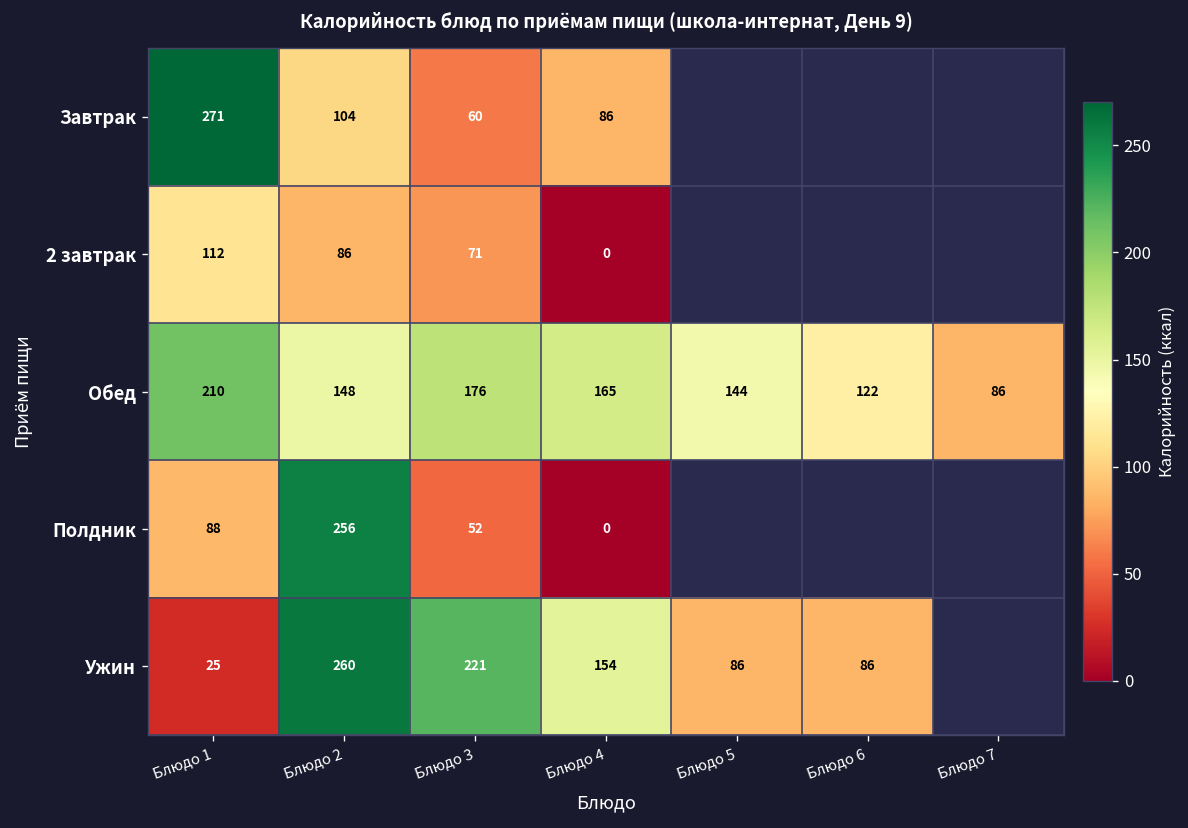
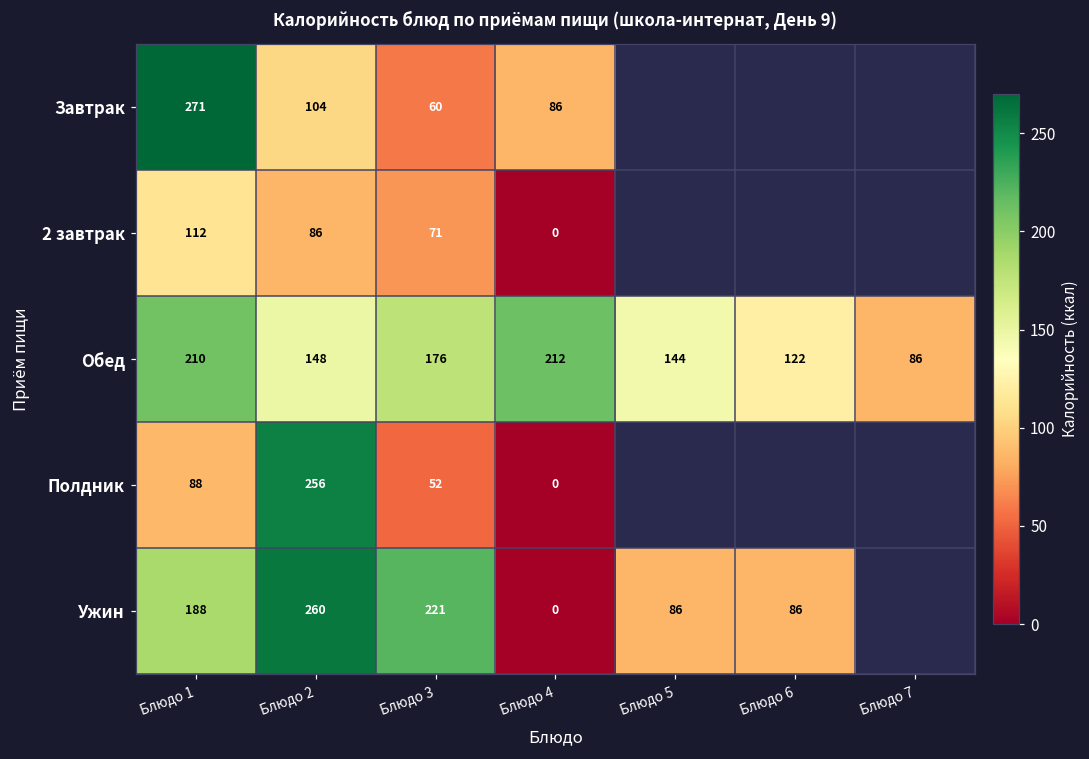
  {
    "Завтрак": {
      "Блюдо 1": 271,
      "Блюдо 2": 104,
      "Блюдо 3": 60,
      "Блюдо 4": 86
    },
    "2 завтрак": {
      "Блюдо 1": 112,
      "Блюдо 2": 86,
      "Блюдо 3": 71,
      "Блюдо 4": 0
    },
    "Обед": {
      "Блюдо 1": 210,
      "Блюдо 2": 148,
      "Блюдо 3": 176,
-     "Блюдо 4": 165,
+     "Блюдо 4": 212,
      "Блюдо 5": 144,
      "Блюдо 6": 122,
      "Блюдо 7": 86
    },
    "Полдник": {
      "Блюдо 1": 88,
      "Блюдо 2": 256,
      "Блюдо 3": 52,
      "Блюдо 4": 0
    },
    "Ужин": {
-     "Блюдо 1": 25,
+     "Блюдо 1": 188,
      "Блюдо 2": 260,
      "Блюдо 3": 221,
-     "Блюдо 4": 154,
+     "Блюдо 4": 0,
      "Блюдо 5": 86,
      "Блюдо 6": 86
    }
  }
